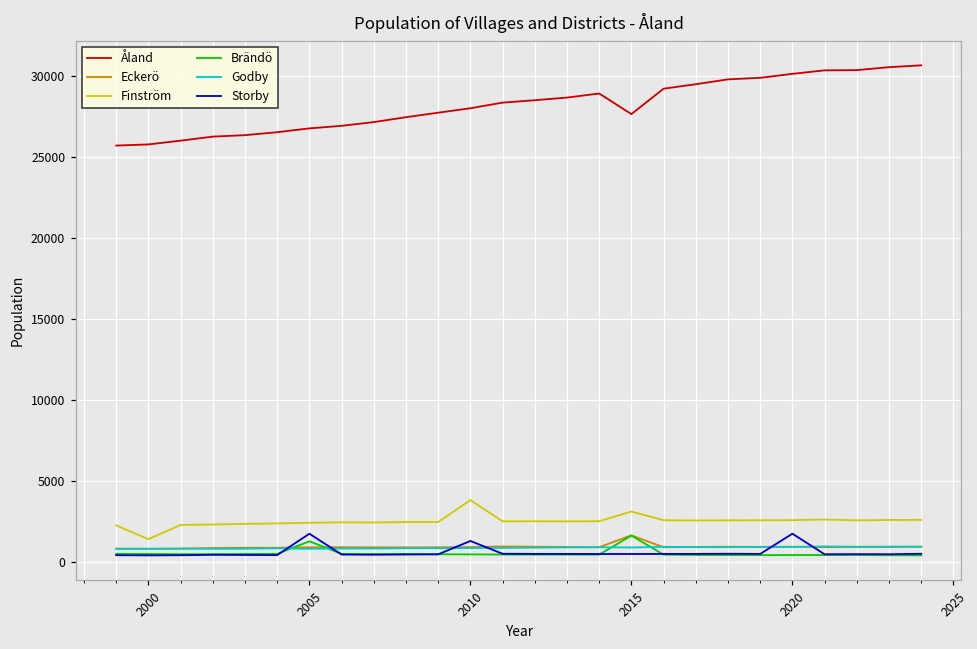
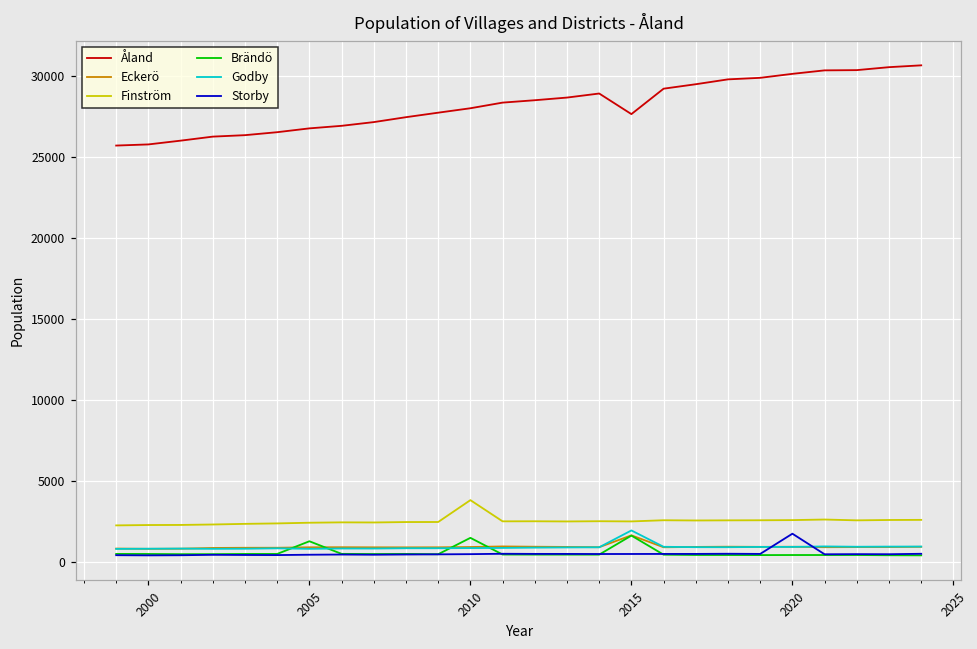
  {
    "Åland": {
      "2000": 25800,
      "2005": 26800,
      "2010": 28000,
      "2015": 27600,
      "2020": 30100
    },
    "Finström": {
-     "2000": 1400,
+     "2000": 2300,
      "2005": 2400,
      "2010": 3800,
-     "2015": 3100,
+     "2015": 2500,
      "2020": 2600
    },
    "Brändö": {
      "2005": 1300,
-     "2010": 500,
+     "2010": 1500,
      "2020": 400
    },
    "Godby": {
-     "2015": 900
+     "2015": 2000
    },
    "Storby": {
-     "2005": 1800,
-     "2010": 1300,
+     "2005": 500,
+     "2010": 500,
      "2015": 500,
      "2020": 1800
    }
  }
